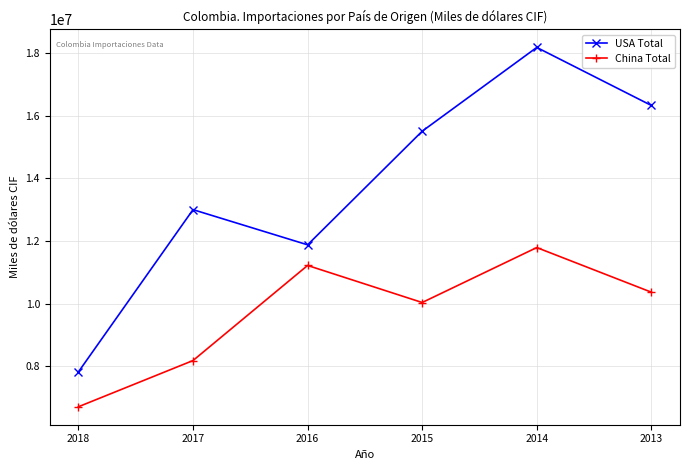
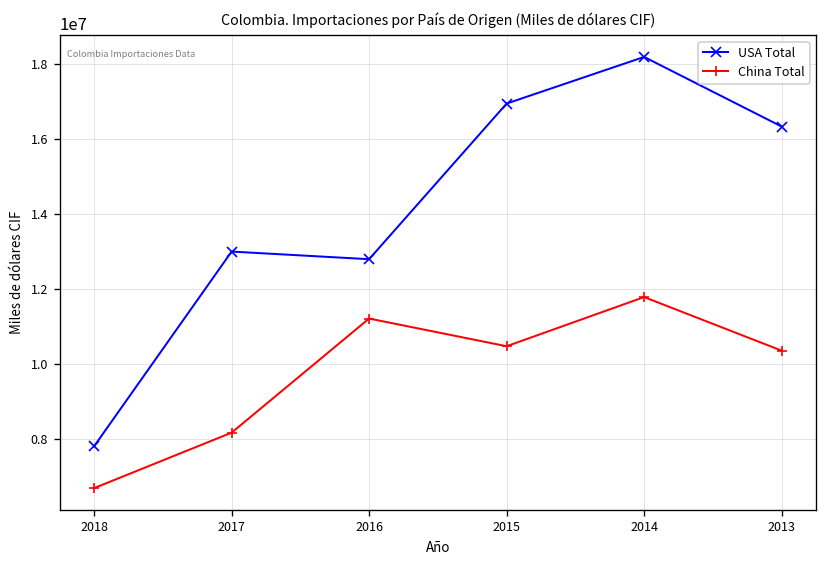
  {
    "USA Total": {
      "2018": 7800000,
      "2017": 13000000,
-     "2016": 11900000,
-     "2015": 15500000,
+     "2016": 12800000,
+     "2015": 16900000,
      "2014": 18200000,
      "2013": 16300000
    },
    "China Total": {
      "2018": 6700000,
      "2017": 8200000,
      "2016": 11200000,
-     "2015": 10000000,
+     "2015": 10500000,
      "2014": 11800000,
      "2013": 10400000
    }
  }
